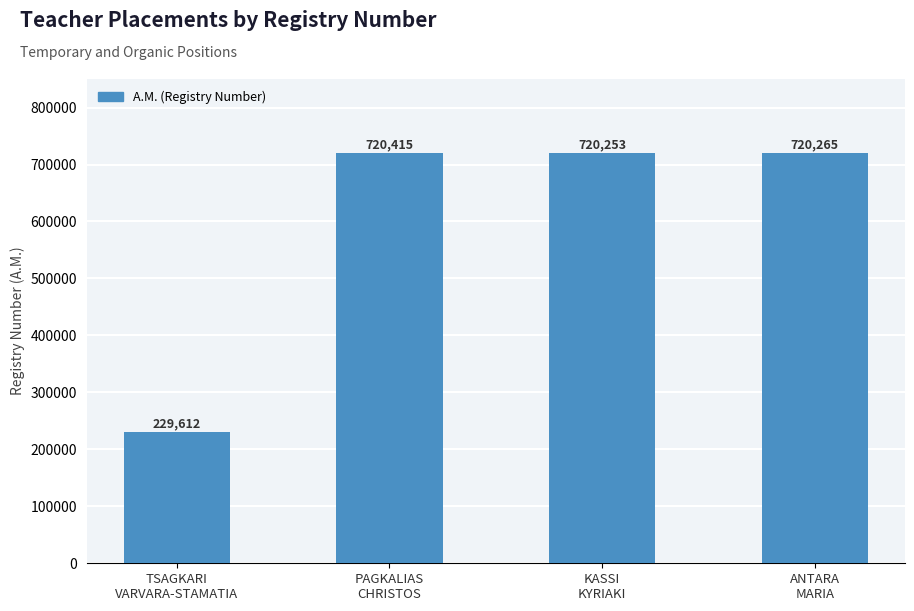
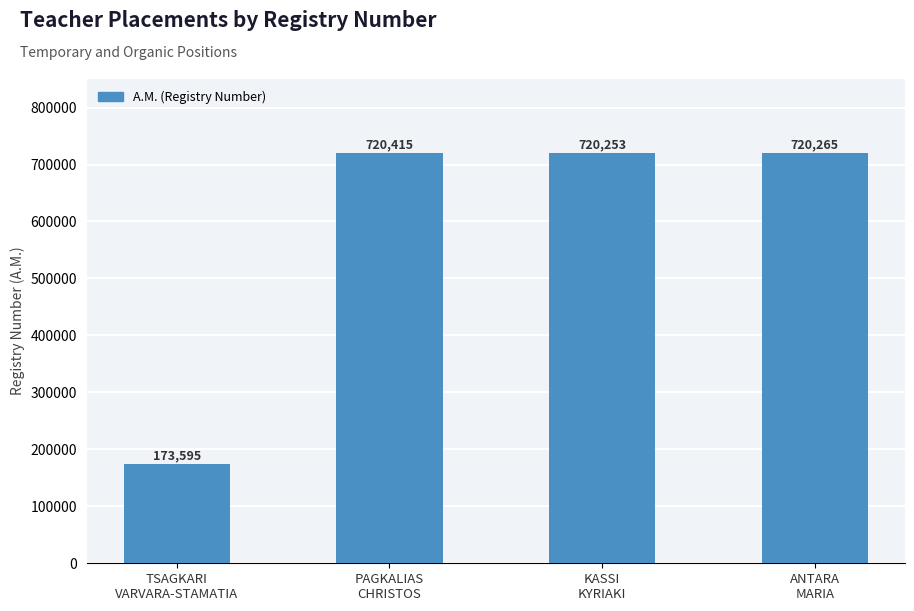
  {
-   "TSAGKARI VARVARA-STAMATIA": "229,612",
+   "TSAGKARI VARVARA-STAMATIA": "173,595",
    "PAGKALIAS CHRISTOS": "720,415",
    "KASSI KYRIAKI": "720,253",
    "ANTARA MARIA": "720,265"
  }
